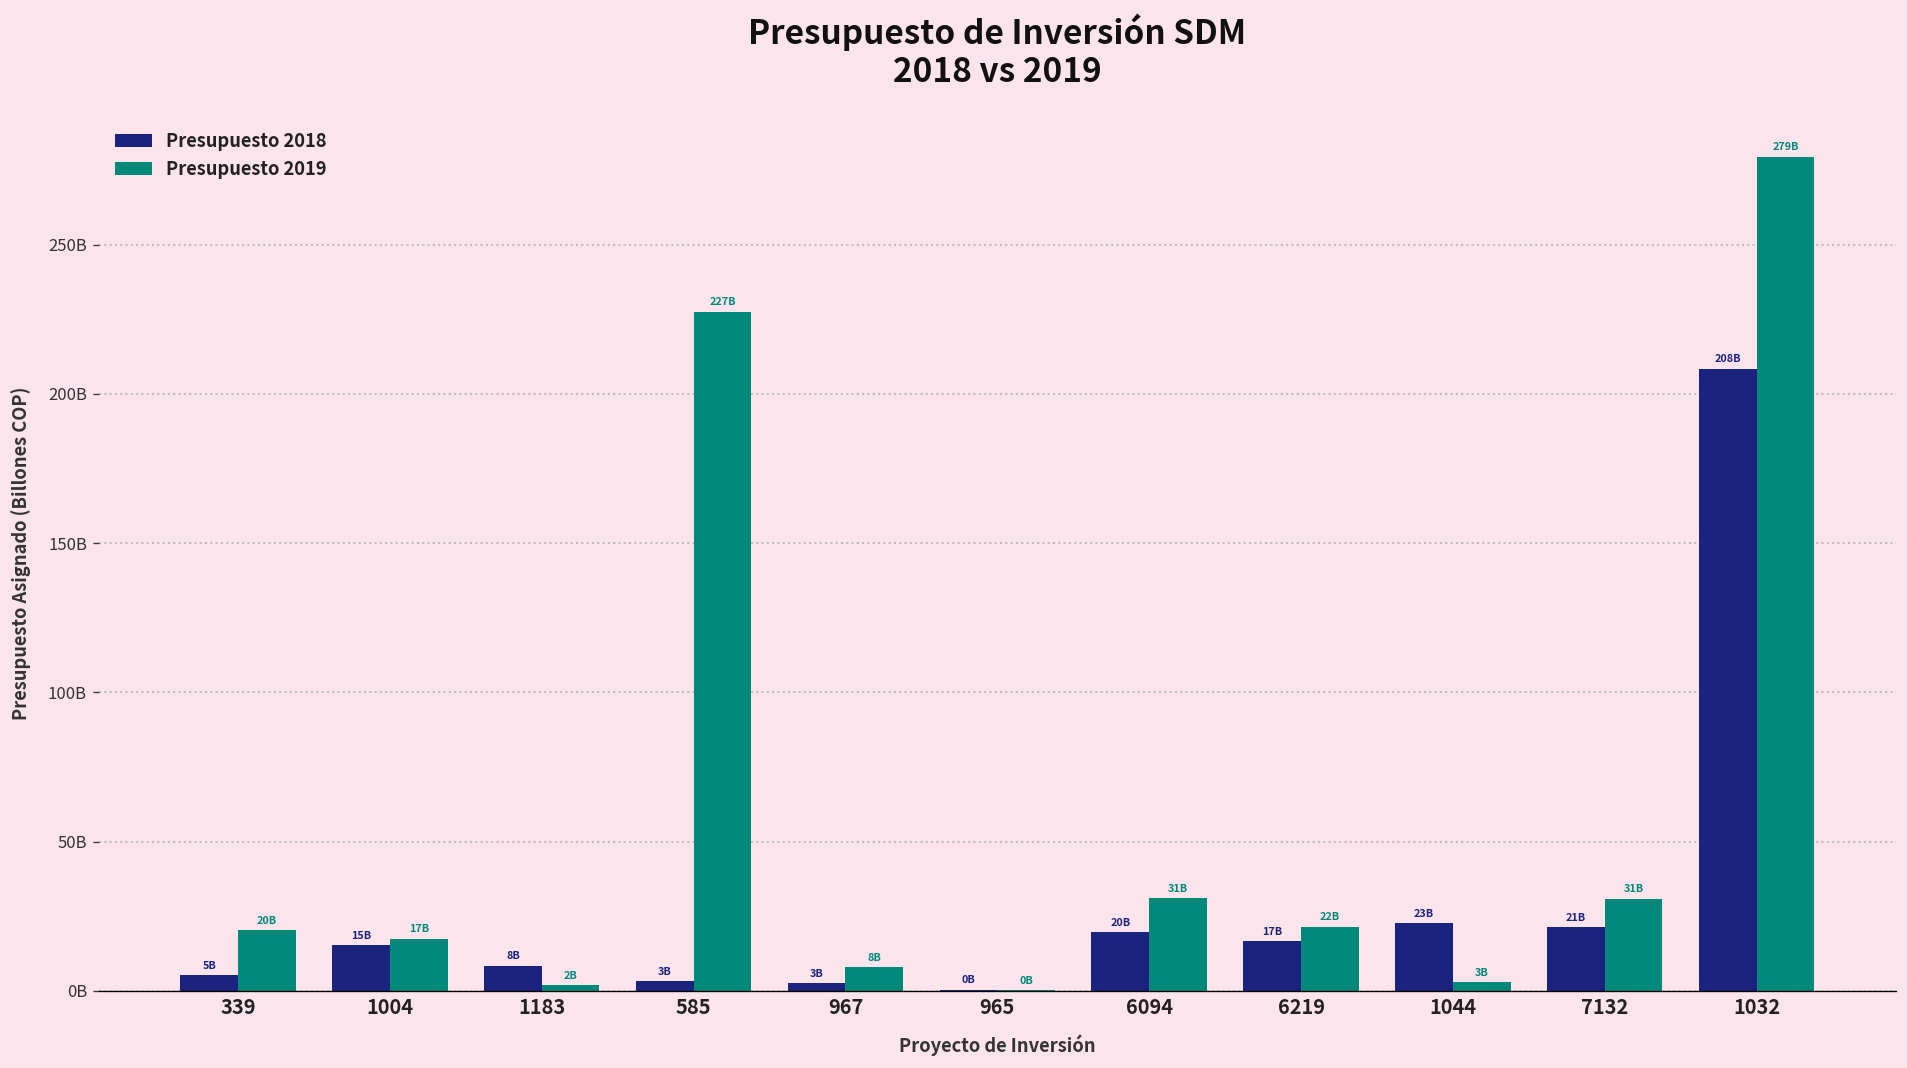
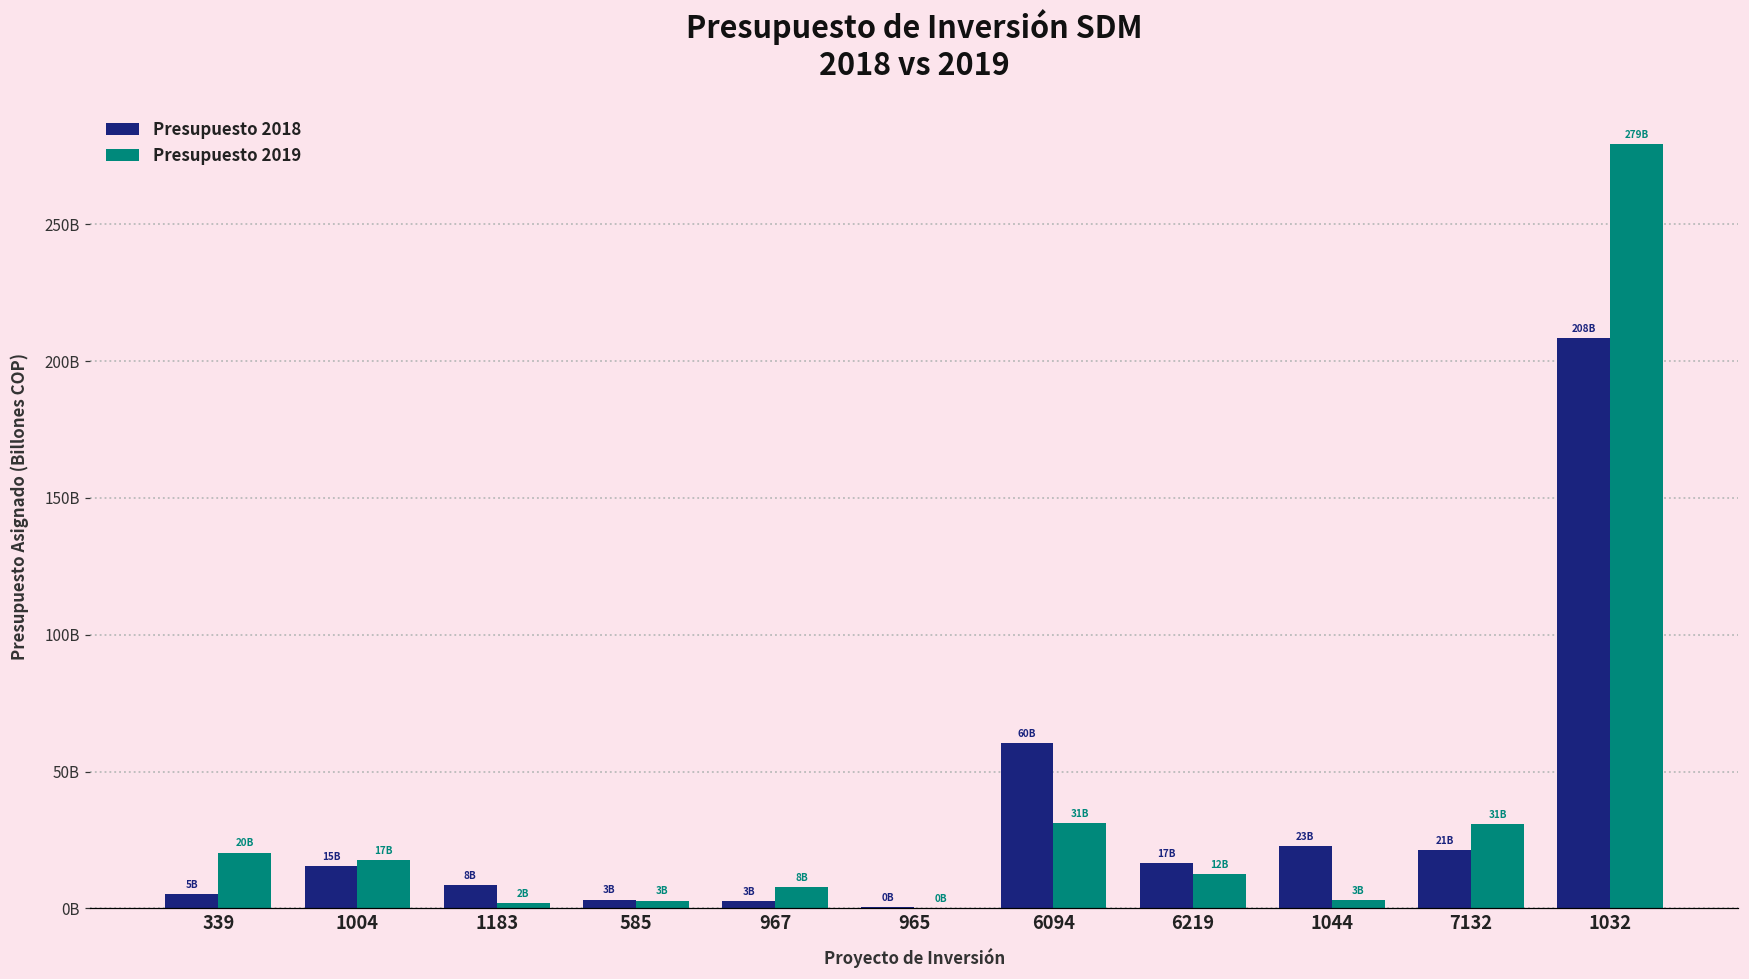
  {
    "Presupuesto 2018": {
      "339": "5B",
      "1004": "15B",
      "1183": "8B",
      "585": "3B",
      "967": "3B",
      "965": "0B",
-     "6094": "20B",
+     "6094": "60B",
      "6219": "17B",
      "1044": "23B",
      "7132": "21B",
      "1032": "208B"
    },
    "Presupuesto 2019": {
      "339": "20B",
      "1004": "17B",
      "1183": "2B",
-     "585": "227B",
+     "585": "3B",
      "967": "8B",
      "965": "0B",
      "6094": "31B",
-     "6219": "22B",
+     "6219": "12B",
      "1044": "3B",
      "7132": "31B",
      "1032": "279B"
    }
  }
